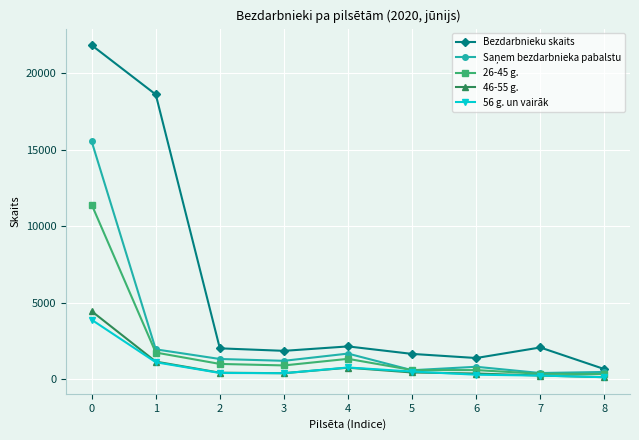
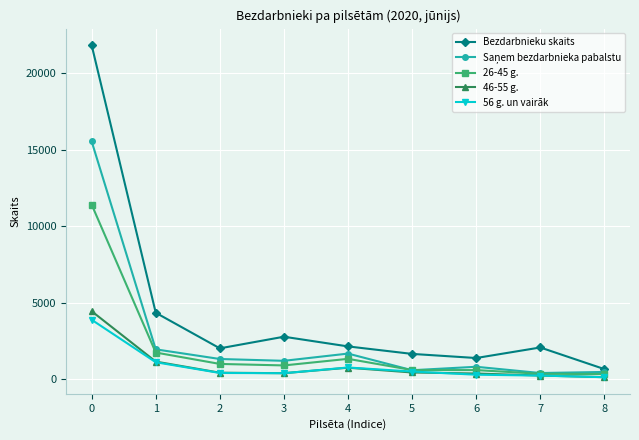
  {
    "Bezdarbnieku skaits": {
      "0": 21800,
-     "1": 18600,
+     "1": 4300,
      "2": 2000,
-     "3": 1900,
+     "3": 2800,
      "4": 2100,
      "5": 1700,
      "6": 1400,
      "7": 2100,
      "8": 700
    }
  }
